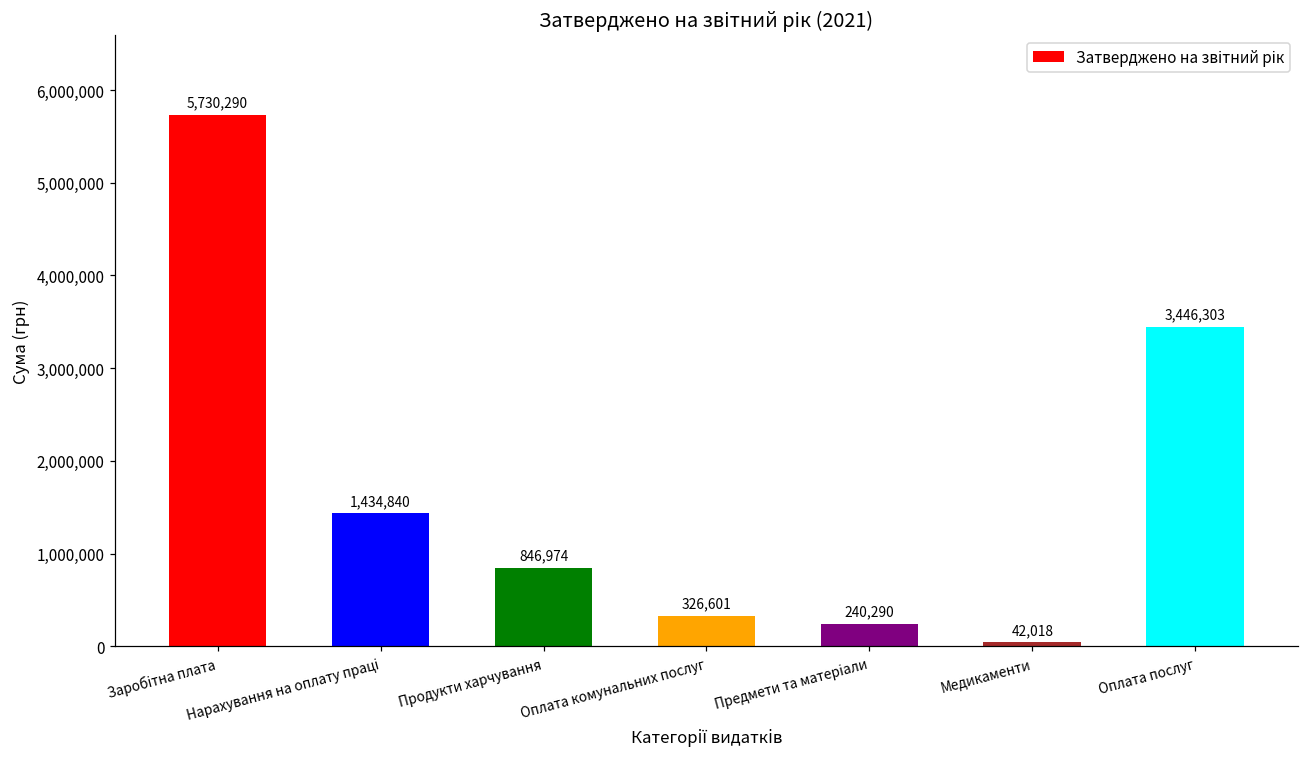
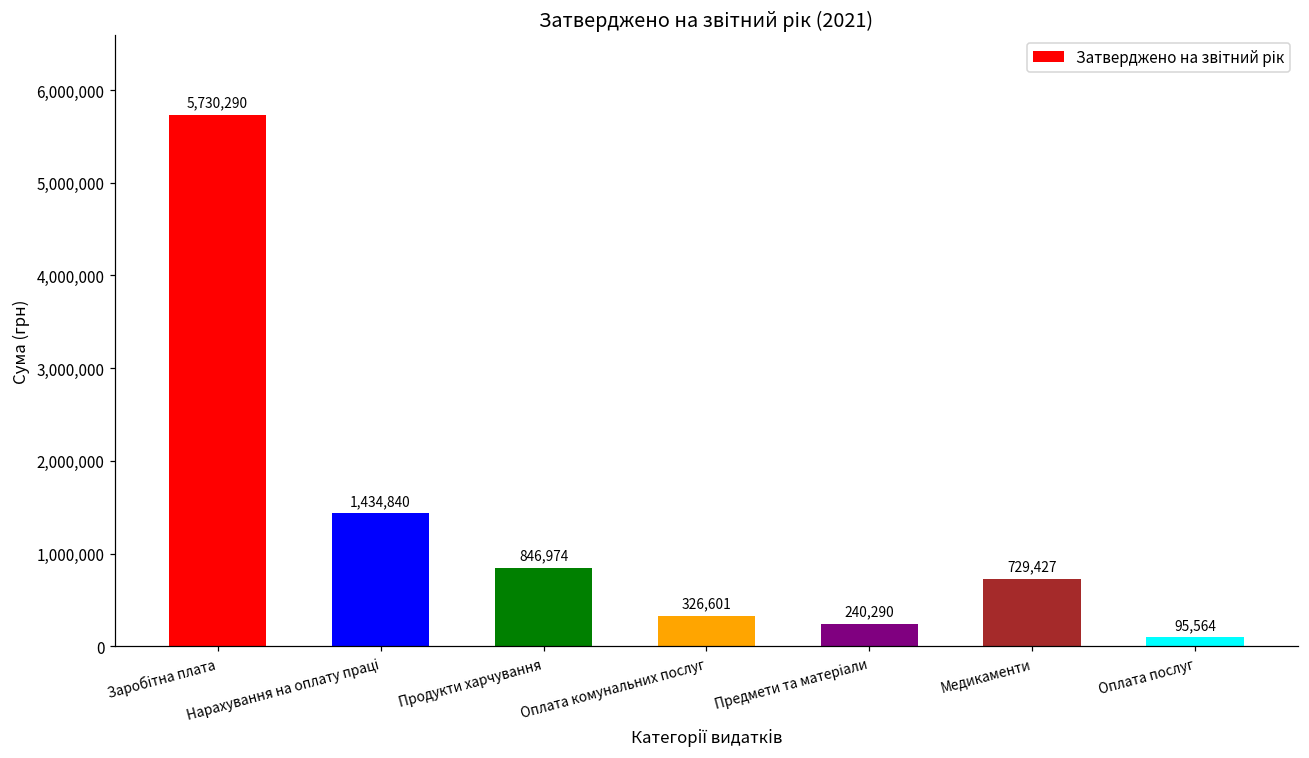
  {
    "Заробітна плата": "5,730,290",
    "Нарахування на оплату праці": "1,434,840",
    "Продукти харчування": "846,974",
    "Оплата комунальних послуг": "326,601",
    "Предмети та матеріали": "240,290",
-   "Медикаменти": "42,018",
-   "Оплата послуг": "3,446,303"
+   "Медикаменти": "729,427",
+   "Оплата послуг": "95,564"
  }
